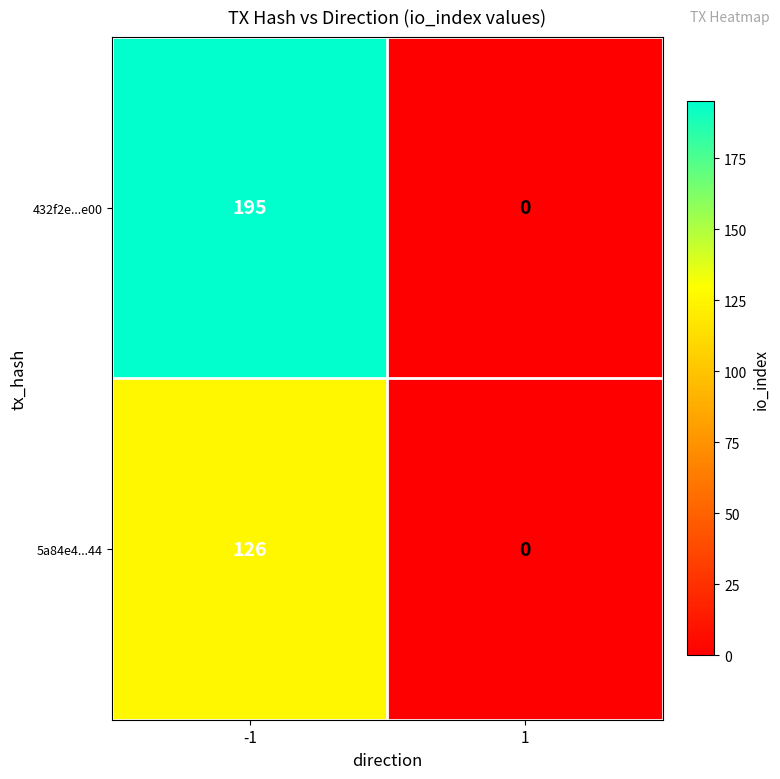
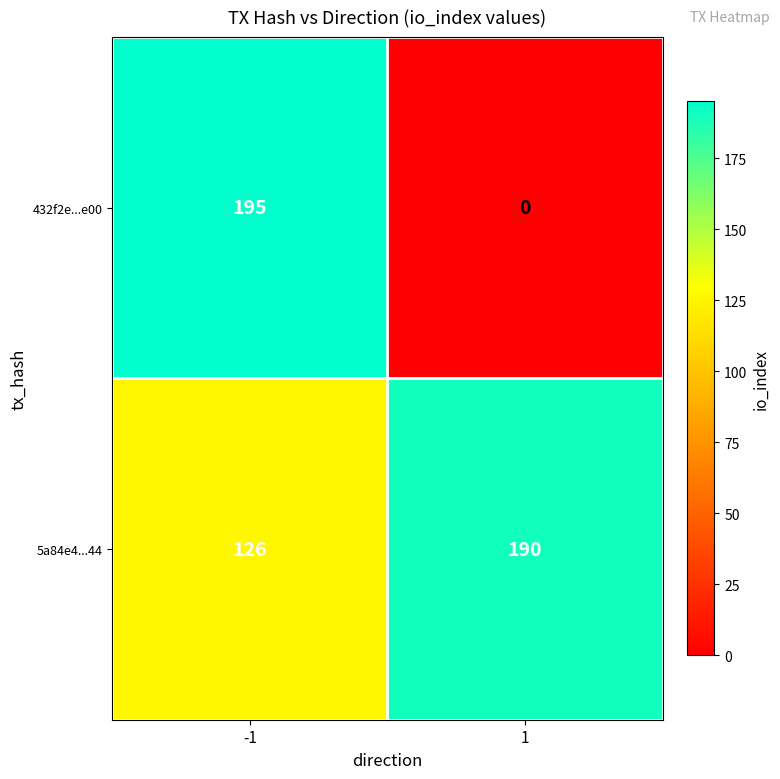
  {
    "432f2e...e00": {
      "-1": 195,
      "1": 0
    },
    "5a84e4...44": {
      "-1": 126,
-     "1": 0
+     "1": 190
    }
  }
